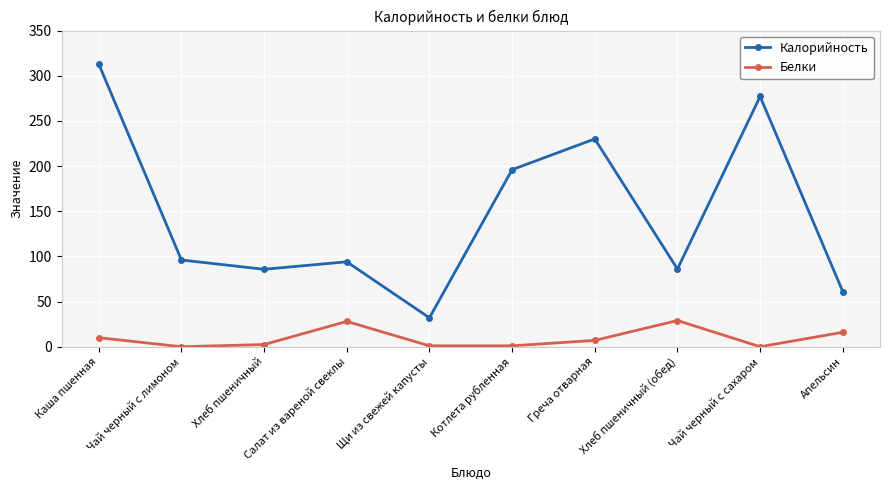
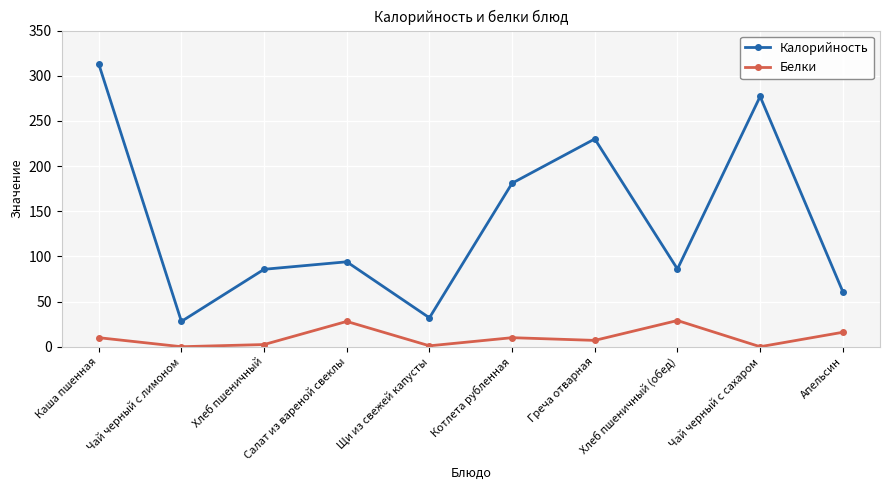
  {
    "Калорийность": {
      "Каша пшенная": 310,
-     "Чай черный с лимоном": 100,
+     "Чай черный с лимоном": 30,
      "Хлеб пшеничный": 90,
      "Салат из вареной свеклы": 90,
      "Щи из свежей капусты": 30,
-     "Котлета рубленная": 200,
+     "Котлета рубленная": 180,
      "Греча отварная": 230,
      "Хлеб пшеничный (обед)": 90,
      "Чай черный с сахаром": 280,
      "Апельсин": 60
    },
    "Белки": {
      "Каша пшенная": 10,
      "Чай черный с лимоном": 0,
      "Хлеб пшеничный": 0,
      "Салат из вареной свеклы": 30,
      "Щи из свежей капусты": 0,
-     "Котлета рубленная": 0,
+     "Котлета рубленная": 10,
      "Греча отварная": 10,
      "Хлеб пшеничный (обед)": 30,
      "Чай черный с сахаром": 0,
      "Апельсин": 20
    }
  }
